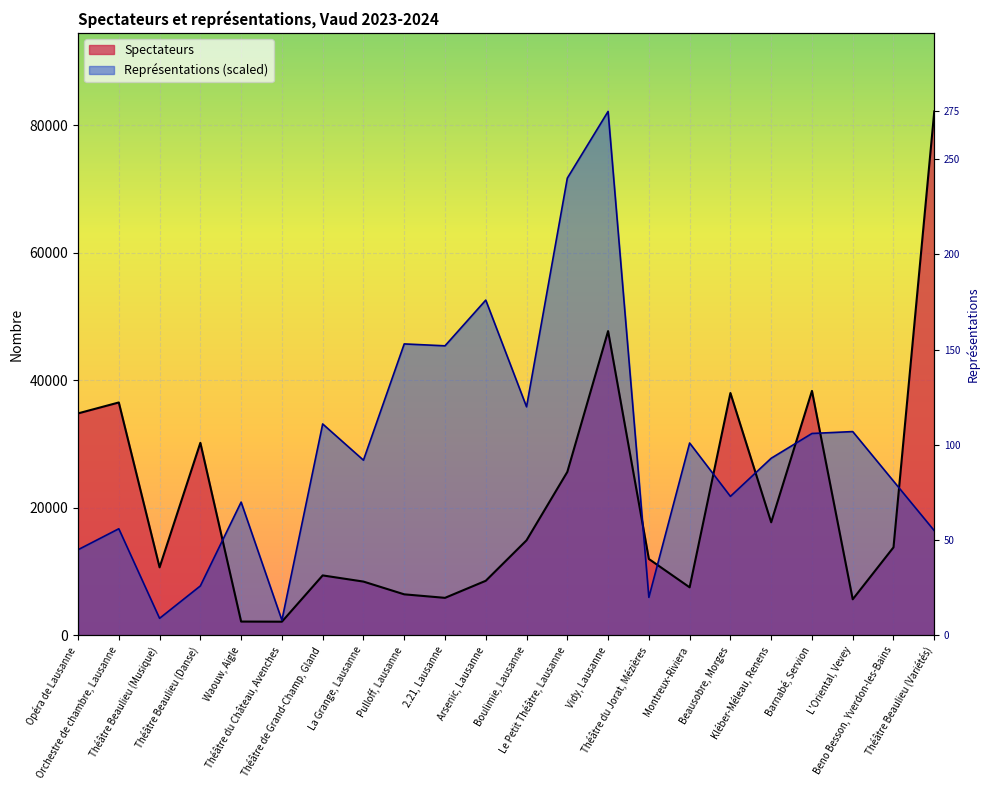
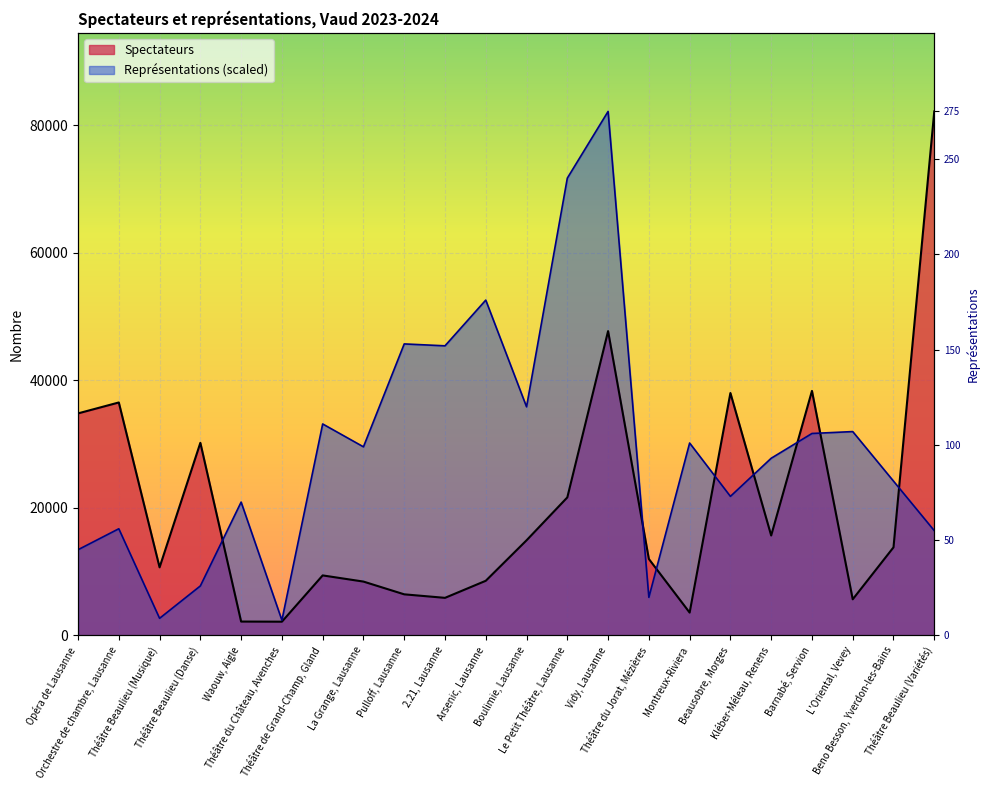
  {
    "Spectateurs": {
      "Opéra de Lausanne": 35000,
      "Orchestre de chambre, Lausanne": 37000,
      "Théâtre Beaulieu (Musique)": 11000,
      "Théâtre Beaulieu (Danse)": 30000,
      "Waouw, Aigle": 2000,
      "Théâtre de Grand-Champ, Gland": 9000,
      "La Grange, Lausanne": 8000,
      "Pulloff, Lausanne": 6000,
      "2.21, Lausanne": 6000,
      "Arsenic, Lausanne": 9000,
      "Boulimie, Lausanne": 15000,
-     "Le Petit Théâtre, Lausanne": 26000,
+     "Le Petit Théâtre, Lausanne": 22000,
      "Vidy, Lausanne": 48000,
      "Théâtre du Jorat, Mézières": 12000,
-     "Montreux-Riviera": 8000,
+     "Montreux-Riviera": 4000,
      "Beausobre, Morges": 38000,
-     "Kléber-Méleau, Renens": 18000,
+     "Kléber-Méleau, Renens": 16000,
      "Barnabé, Servion": 38000,
      "L'Oriental, Vevey": 6000,
      "Beno Besson, Yverdon-les-Bains": 14000,
      "Théâtre Beaulieu (Variétés)": 82000
    },
    "Représentations (scaled)": {
      "Opéra de Lausanne": 13000,
      "Orchestre de chambre, Lausanne": 17000,
      "Théâtre Beaulieu (Musique)": 3000,
      "Théâtre Beaulieu (Danse)": 8000,
      "Waouw, Aigle": 21000,
      "Théâtre de Grand-Champ, Gland": 33000,
-     "La Grange, Lausanne": 27000,
+     "La Grange, Lausanne": 30000,
      "Pulloff, Lausanne": 46000,
      "2.21, Lausanne": 45000,
      "Arsenic, Lausanne": 53000,
      "Boulimie, Lausanne": 36000,
      "Le Petit Théâtre, Lausanne": 72000,
      "Vidy, Lausanne": 82000,
      "Théâtre du Jorat, Mézières": 6000,
      "Montreux-Riviera": 30000,
      "Beausobre, Morges": 22000,
      "Kléber-Méleau, Renens": 28000,
      "Barnabé, Servion": 32000,
      "L'Oriental, Vevey": 32000,
      "Beno Besson, Yverdon-les-Bains": 24000,
      "Théâtre Beaulieu (Variétés)": 16000
    }
  }
